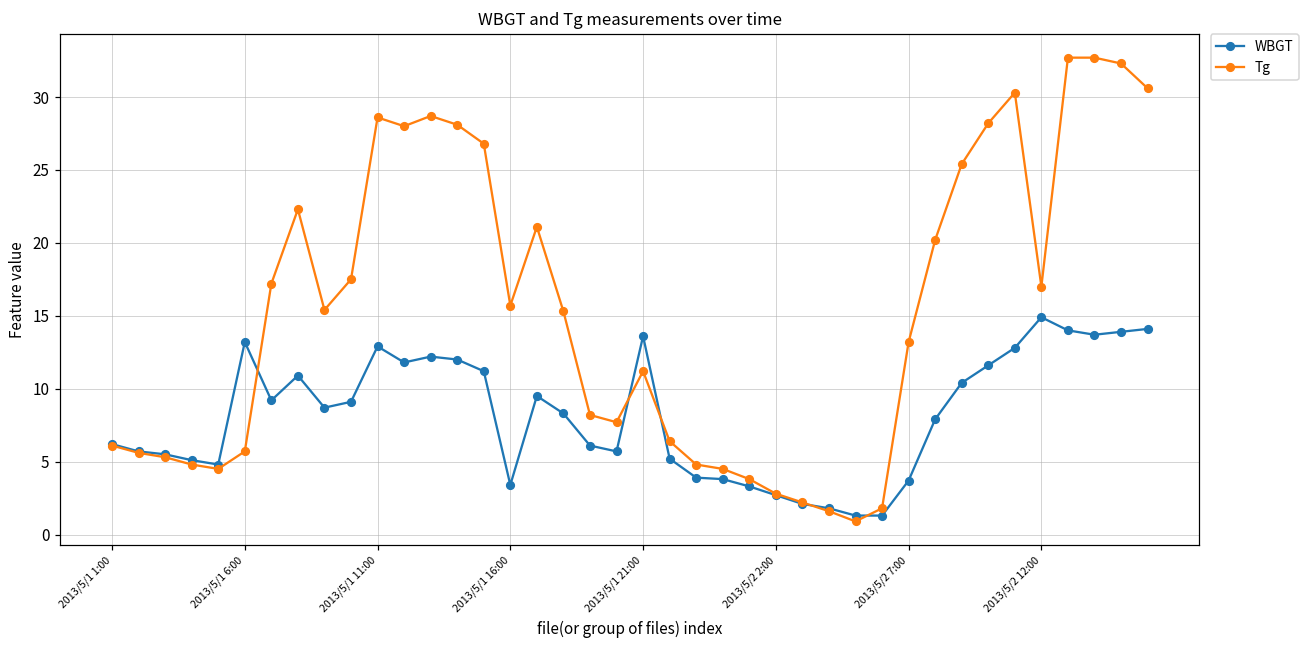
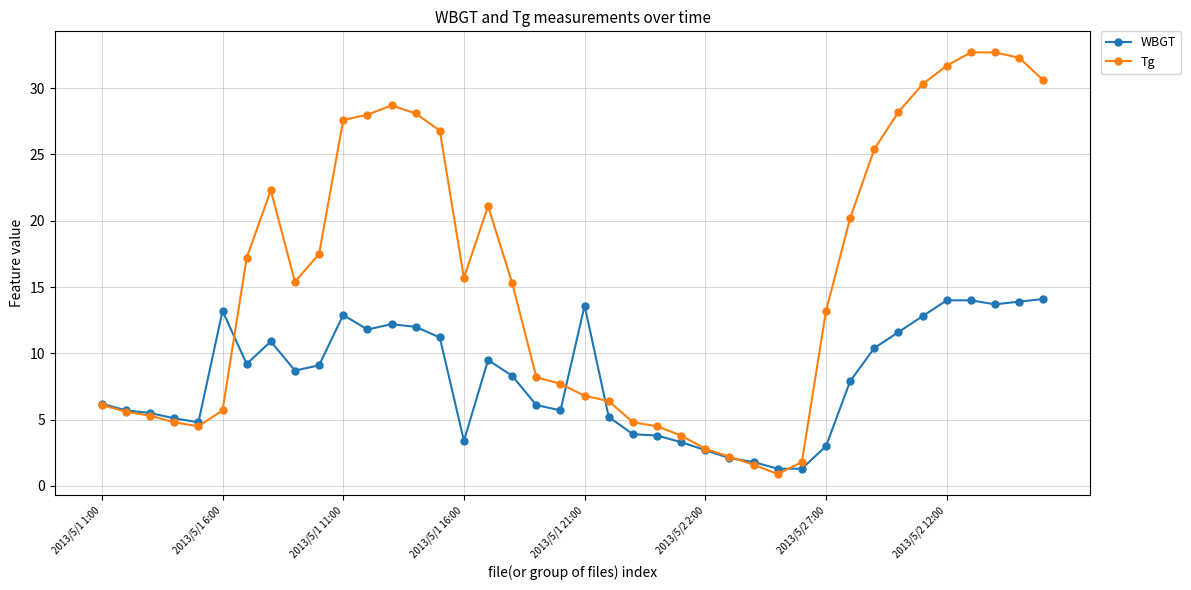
  {
    "WBGT": {
      "2013/5/1 6:00": 13.2,
      "2013/5/1 11:00": 12.9,
      "2013/5/1 16:00": 3.4,
      "2013/5/1 21:00": 13.6,
-     "2013/5/2 7:00": 3.7,
-     "2013/5/2 12:00": 14.9
+     "2013/5/2 7:00": 3.0,
+     "2013/5/2 12:00": 14.0
    },
    "Tg": {
      "2013/5/1 6:00": 5.7,
-     "2013/5/1 11:00": 28.6,
+     "2013/5/1 11:00": 27.6,
      "2013/5/1 16:00": 15.7,
-     "2013/5/1 21:00": 11.2,
+     "2013/5/1 21:00": 6.8,
      "2013/5/2 7:00": 13.2,
-     "2013/5/2 12:00": 17.0
+     "2013/5/2 12:00": 31.7
    }
  }
